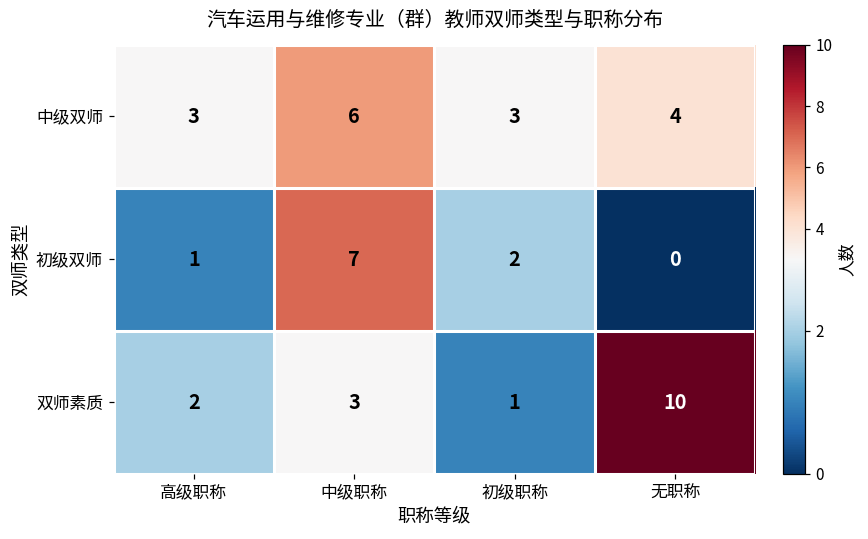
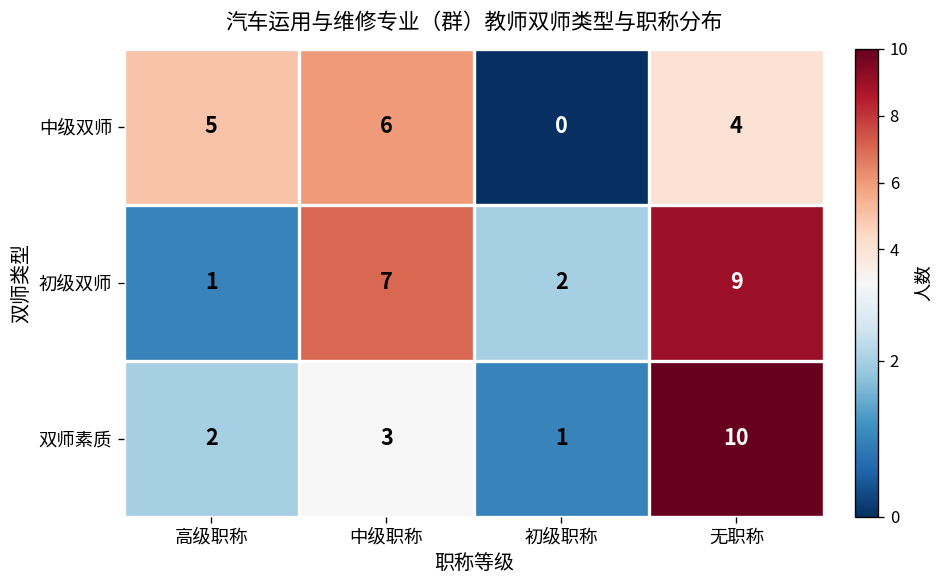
  {
    "中级双师": {
-     "高级职称": 3,
+     "高级职称": 5,
      "中级职称": 6,
-     "初级职称": 3,
+     "初级职称": 0,
      "无职称": 4
    },
    "初级双师": {
      "高级职称": 1,
      "中级职称": 7,
      "初级职称": 2,
-     "无职称": 0
+     "无职称": 9
    },
    "双师素质": {
      "高级职称": 2,
      "中级职称": 3,
      "初级职称": 1,
      "无职称": 10
    }
  }
